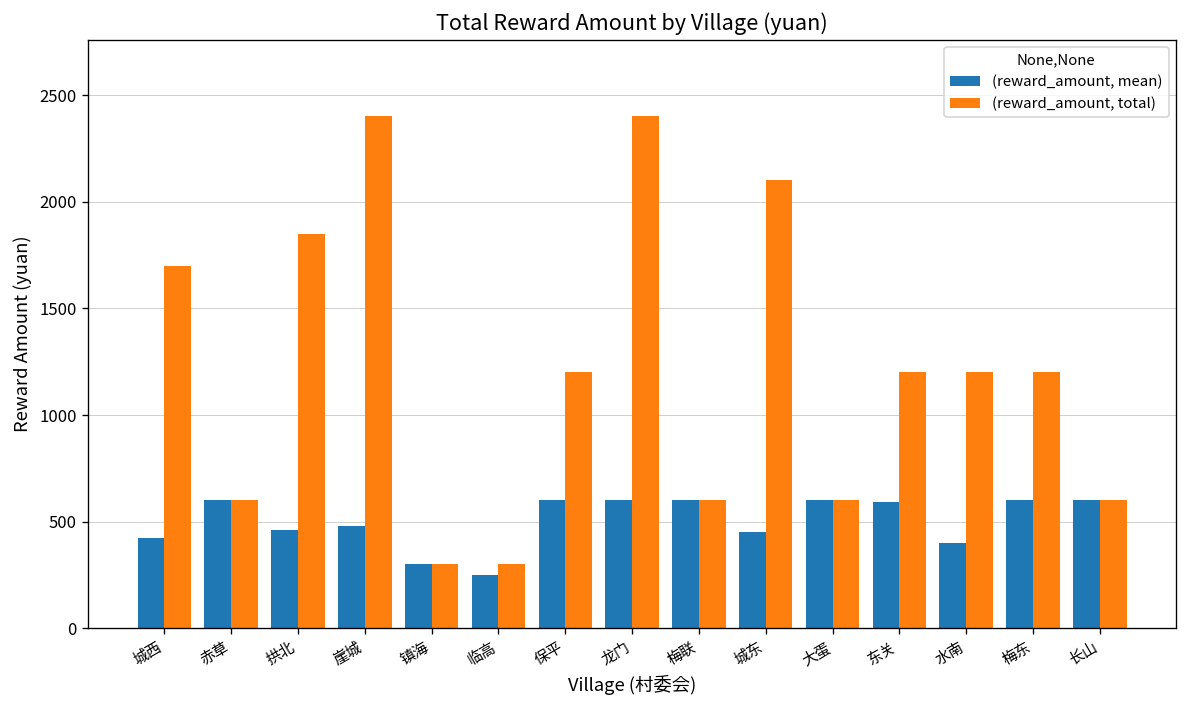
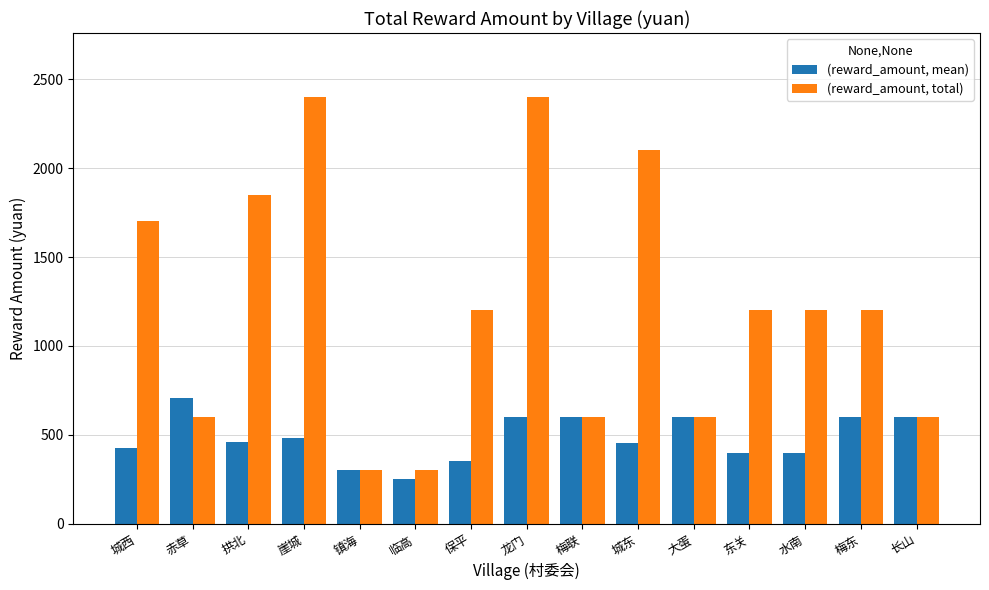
  {
    "(reward_amount, mean)": {
      "城西": 430,
-     "赤草": 600,
+     "赤草": 710,
      "拱北": 460,
      "崖城": 480,
      "镇海": 300,
      "临高": 250,
-     "保平": 600,
+     "保平": 350,
      "龙门": 600,
      "梅联": 600,
      "城东": 450,
      "大蛋": 600,
-     "东关": 590,
+     "东关": 400,
      "水南": 400,
      "梅东": 600,
      "长山": 600
    },
    "(reward_amount, total)": {
      "城西": 1700,
      "赤草": 600,
      "拱北": 1850,
      "崖城": 2400,
      "镇海": 300,
      "临高": 300,
      "保平": 1200,
      "龙门": 2400,
      "梅联": 600,
      "城东": 2100,
      "大蛋": 600,
      "东关": 1200,
      "水南": 1200,
      "梅东": 1200,
      "长山": 600
    }
  }
